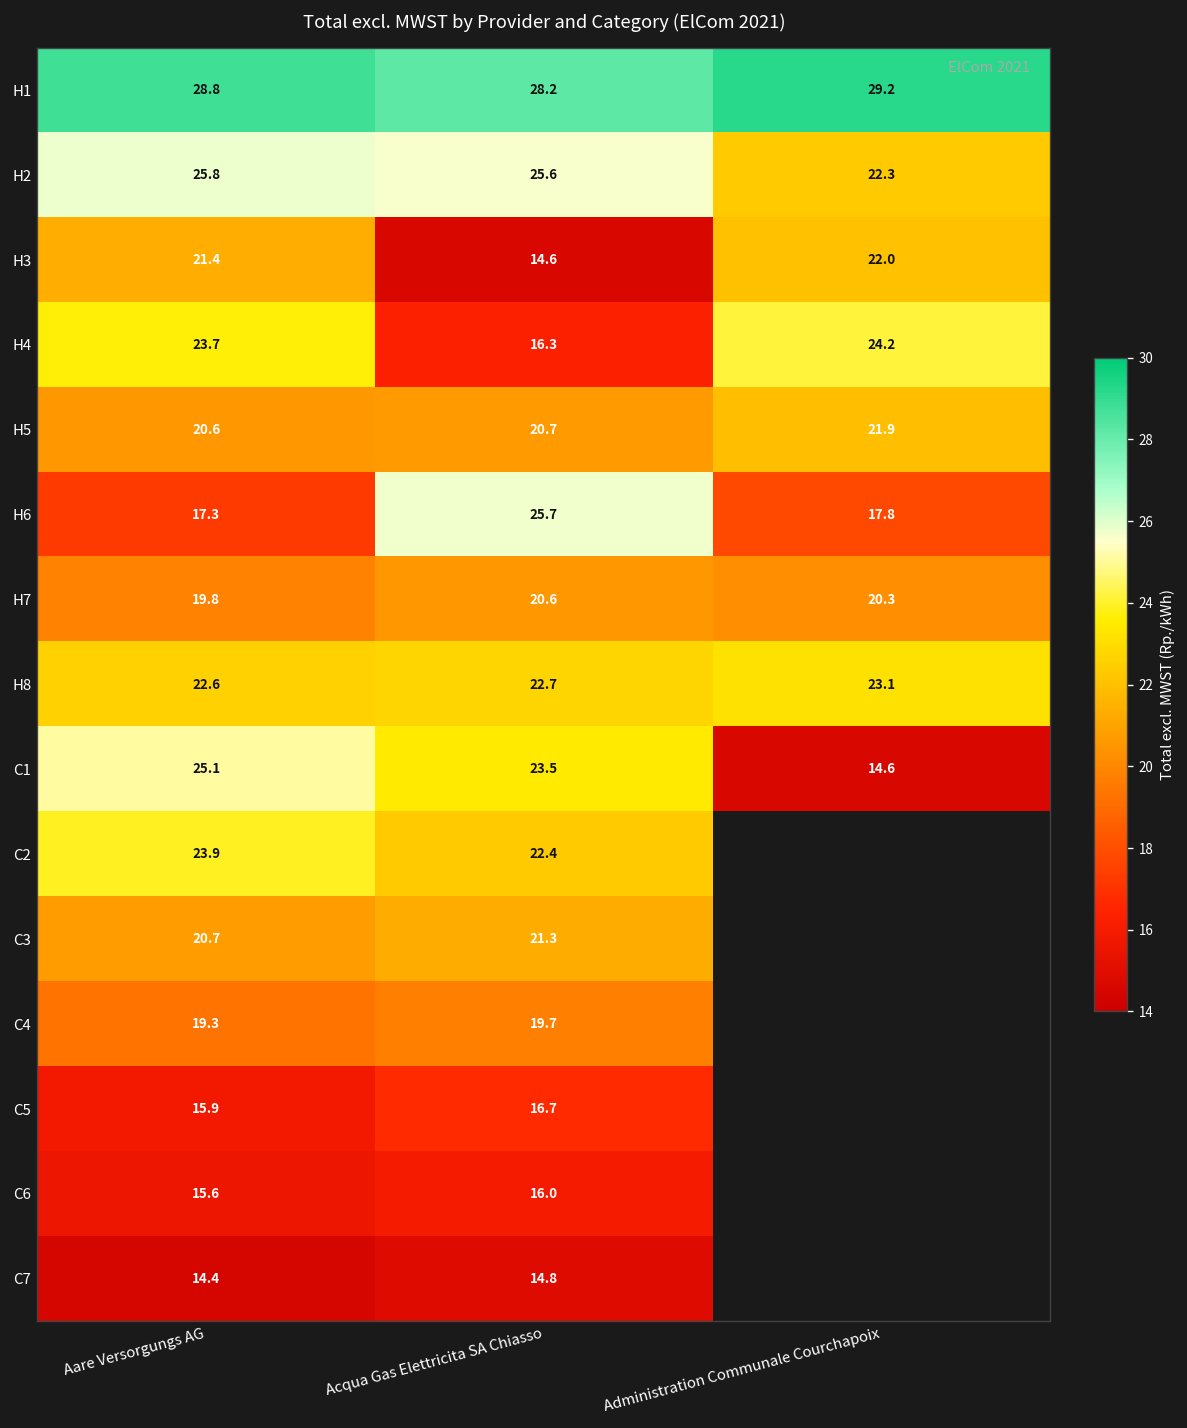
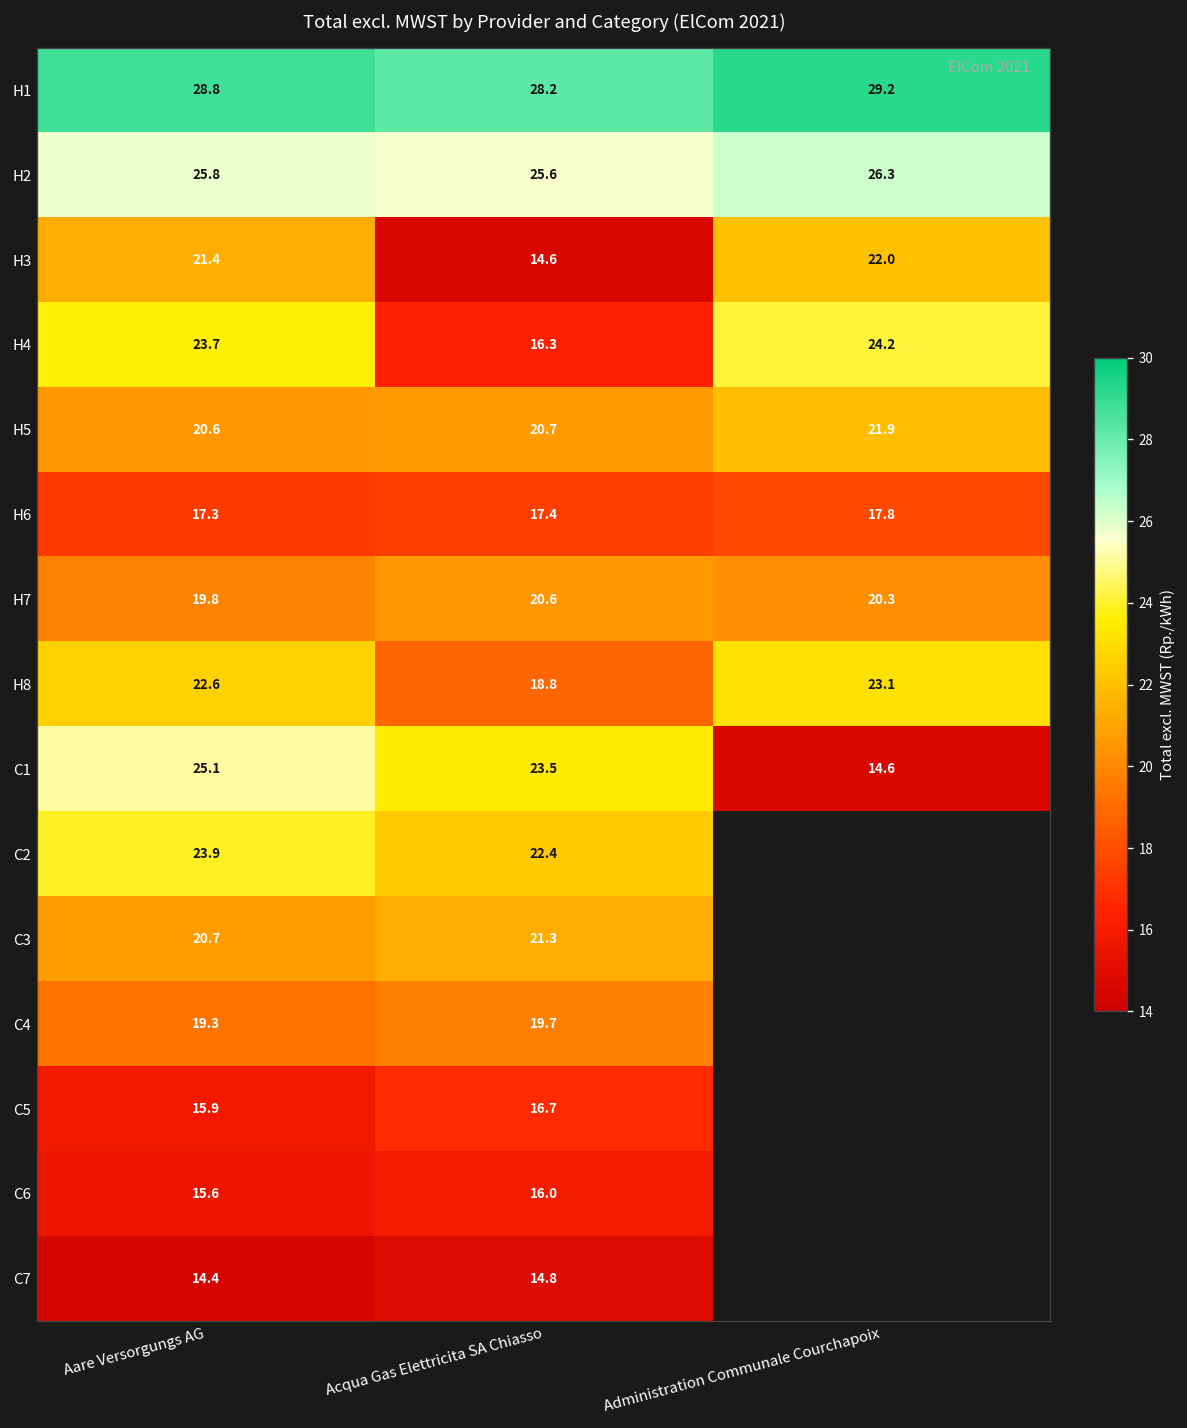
  {
    "H1": {
      "Aare Versorgungs AG": 28.8,
      "Acqua Gas Elettricita SA Chiasso": 28.2
    },
    "H2": {
      "Aare Versorgungs AG": 25.8,
      "Acqua Gas Elettricita SA Chiasso": 25.6,
-     "Administration Communale Courchapoix": 22.3
+     "Administration Communale Courchapoix": 26.3
    },
    "H3": {
      "Aare Versorgungs AG": 21.4,
      "Acqua Gas Elettricita SA Chiasso": 14.6,
      "Administration Communale Courchapoix": 22.0
    },
    "H4": {
      "Aare Versorgungs AG": 23.7,
      "Acqua Gas Elettricita SA Chiasso": 16.3,
      "Administration Communale Courchapoix": 24.2
    },
    "H5": {
      "Aare Versorgungs AG": 20.6,
      "Acqua Gas Elettricita SA Chiasso": 20.7,
      "Administration Communale Courchapoix": 21.9
    },
    "H6": {
      "Aare Versorgungs AG": 17.3,
-     "Acqua Gas Elettricita SA Chiasso": 25.7,
+     "Acqua Gas Elettricita SA Chiasso": 17.4,
      "Administration Communale Courchapoix": 17.8
    },
    "H7": {
      "Aare Versorgungs AG": 19.8,
      "Acqua Gas Elettricita SA Chiasso": 20.6,
      "Administration Communale Courchapoix": 20.3
    },
    "H8": {
      "Aare Versorgungs AG": 22.6,
-     "Acqua Gas Elettricita SA Chiasso": 22.7,
+     "Acqua Gas Elettricita SA Chiasso": 18.8,
      "Administration Communale Courchapoix": 23.1
    },
    "C1": {
      "Aare Versorgungs AG": 25.1,
      "Acqua Gas Elettricita SA Chiasso": 23.5,
      "Administration Communale Courchapoix": 14.6
    },
    "C2": {
      "Aare Versorgungs AG": 23.9,
      "Acqua Gas Elettricita SA Chiasso": 22.4
    },
    "C3": {
      "Aare Versorgungs AG": 20.7,
      "Acqua Gas Elettricita SA Chiasso": 21.3
    },
    "C4": {
      "Aare Versorgungs AG": 19.3,
      "Acqua Gas Elettricita SA Chiasso": 19.7
    },
    "C5": {
      "Aare Versorgungs AG": 15.9,
      "Acqua Gas Elettricita SA Chiasso": 16.7
    },
    "C6": {
      "Aare Versorgungs AG": 15.6,
      "Acqua Gas Elettricita SA Chiasso": 16.0
    },
    "C7": {
      "Aare Versorgungs AG": 14.4,
      "Acqua Gas Elettricita SA Chiasso": 14.8
    }
  }
